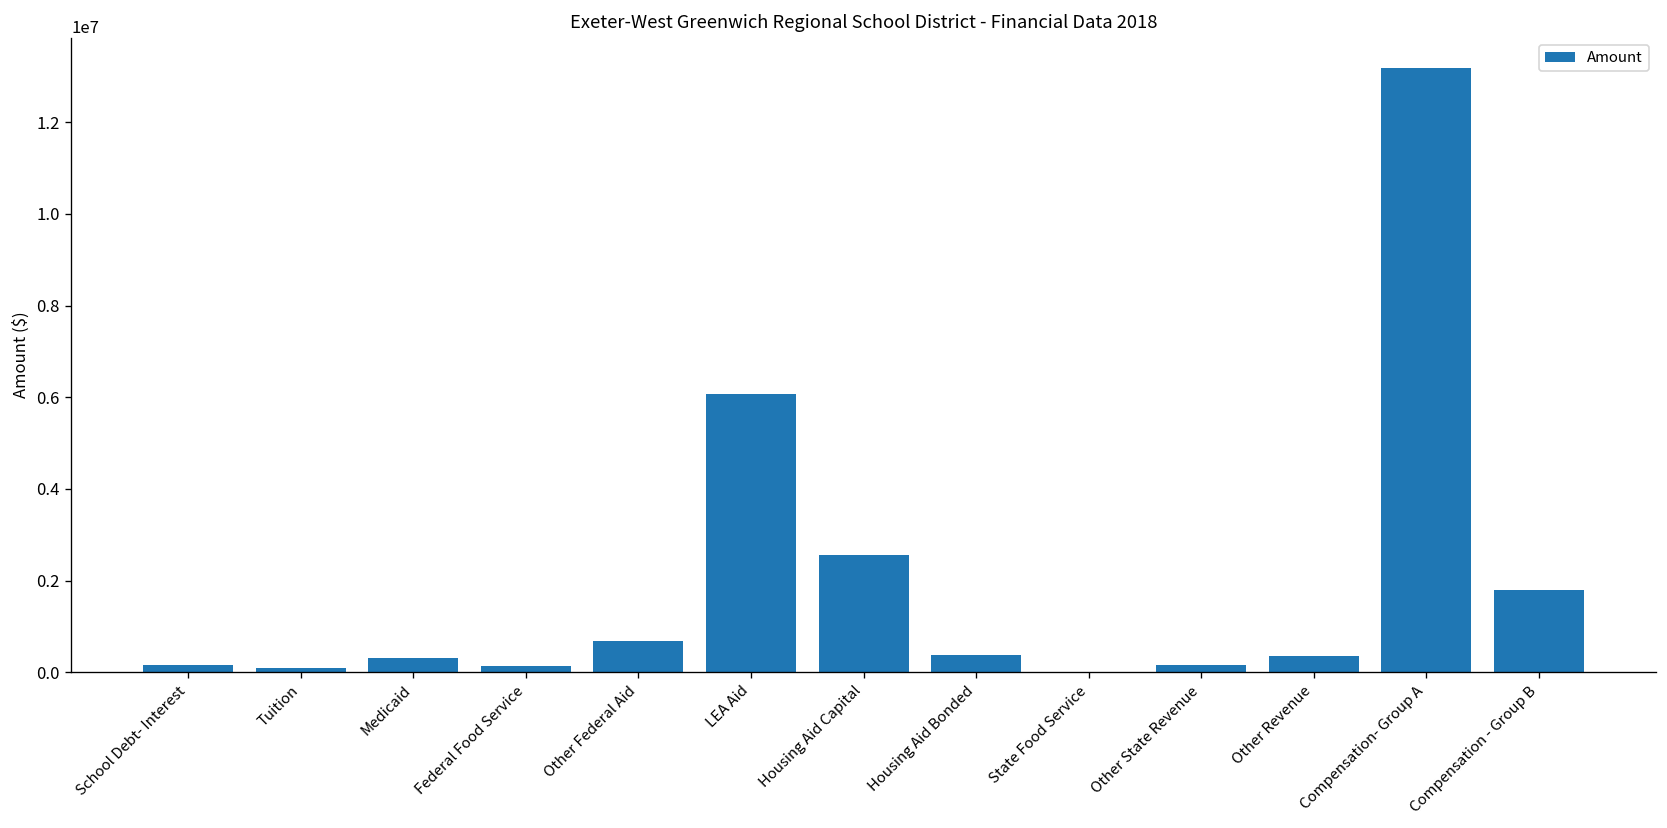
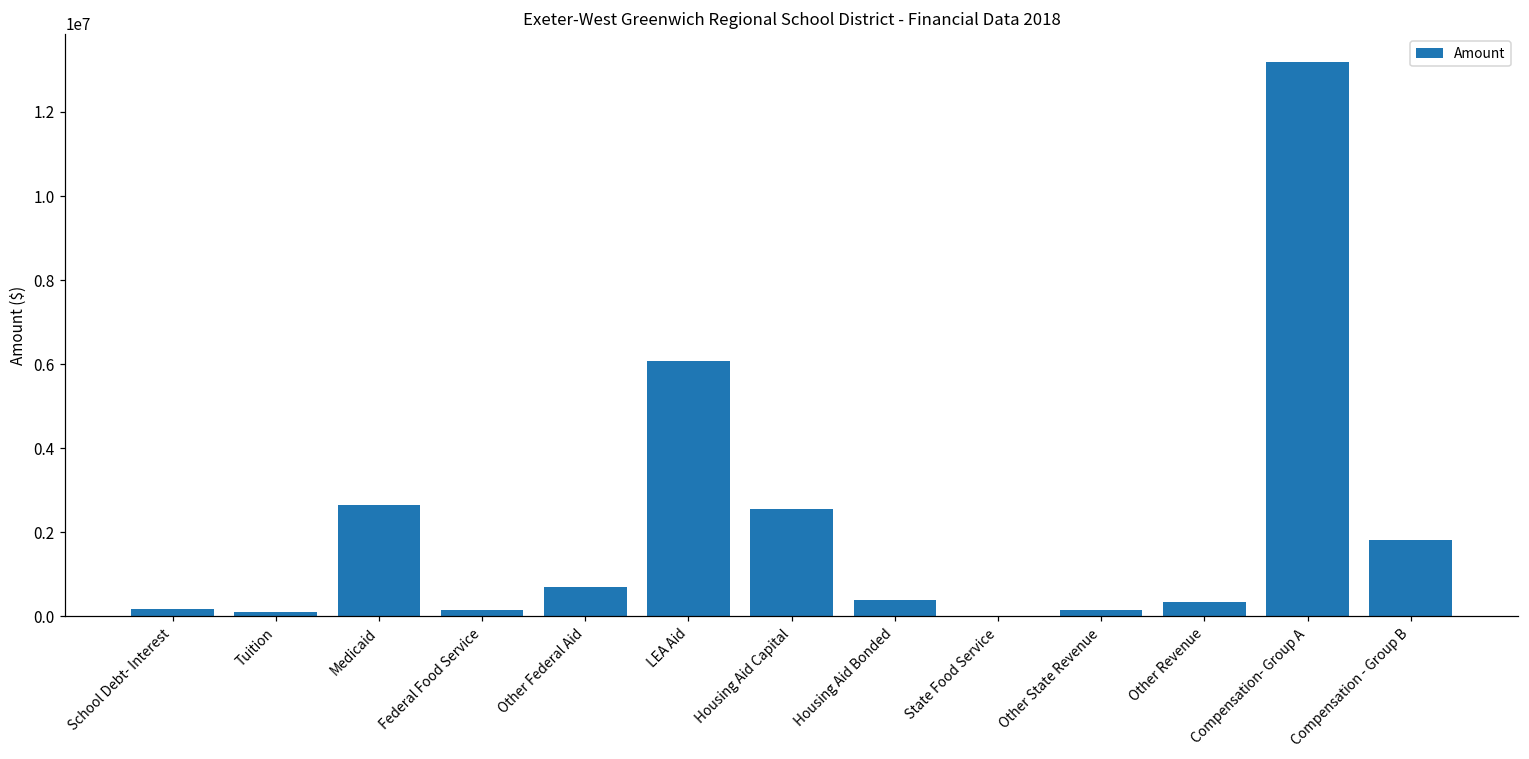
  {
    "School Debt- Interest": 200000,
    "Tuition": 100000,
-   "Medicaid": 300000,
+   "Medicaid": 2600000,
    "Federal Food Service": 100000,
    "Other Federal Aid": 700000,
    "LEA Aid": 6100000,
    "Housing Aid Capital": 2600000,
    "Housing Aid Bonded": 400000,
    "Other State Revenue": 200000,
    "Other Revenue": 300000,
    "Compensation- Group A": 13200000,
    "Compensation - Group B": 1800000
  }
